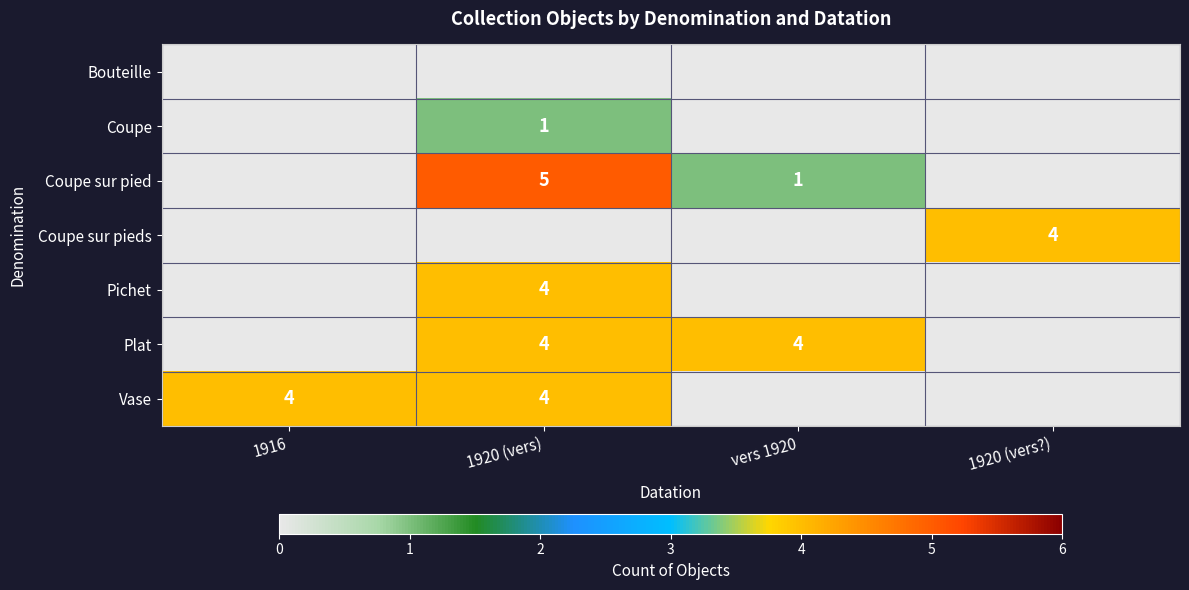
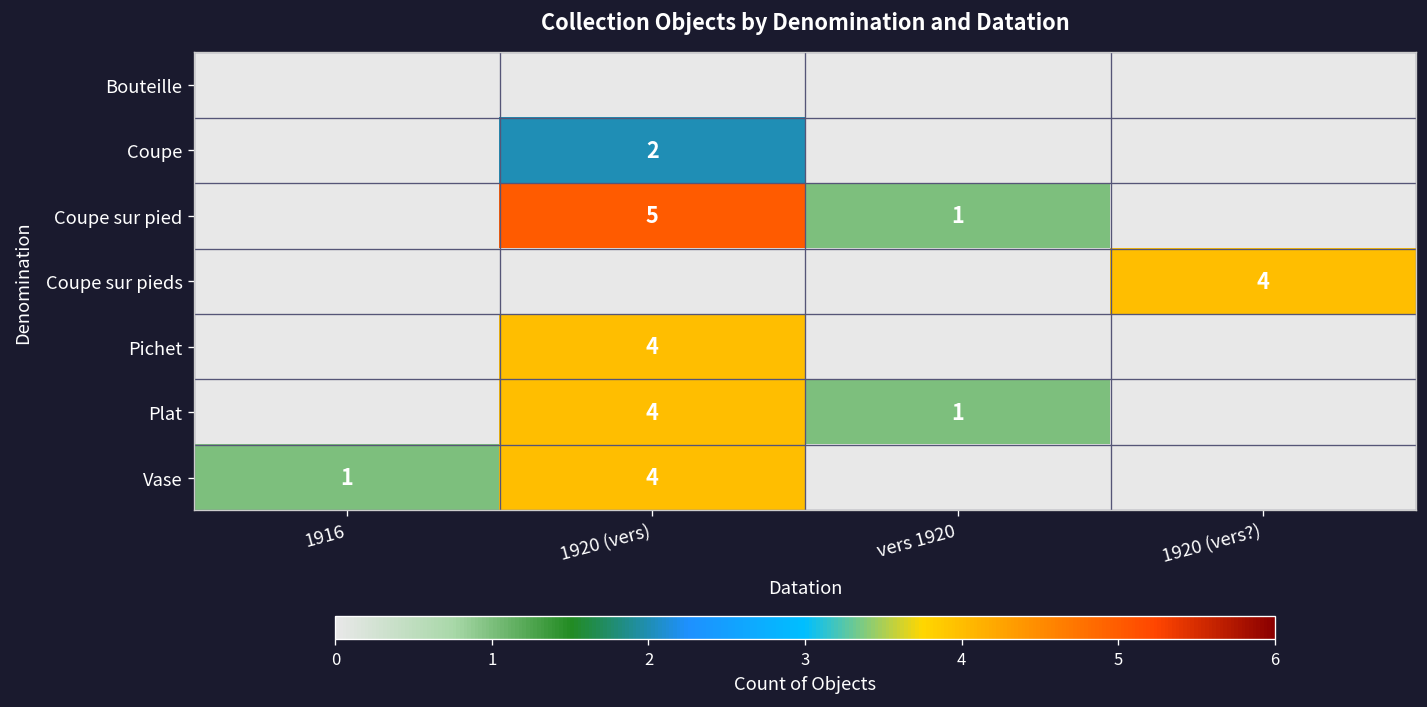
  {
    "Coupe": {
-     "1920 (vers)": 1
+     "1920 (vers)": 2
    },
    "Coupe sur pied": {
      "1920 (vers)": 5,
      "vers 1920": 1
    },
    "Coupe sur pieds": {
      "1920 (vers?)": 4
    },
    "Pichet": {
      "1920 (vers)": 4
    },
    "Plat": {
      "1920 (vers)": 4,
-     "vers 1920": 4
+     "vers 1920": 1
    },
    "Vase": {
-     "1916": 4,
+     "1916": 1,
      "1920 (vers)": 4
    }
  }
